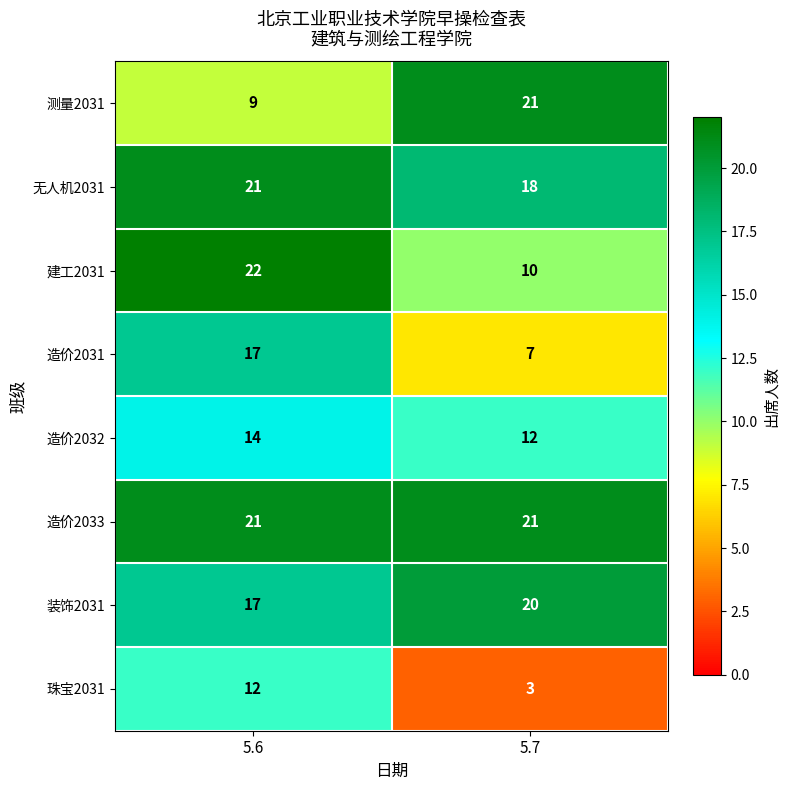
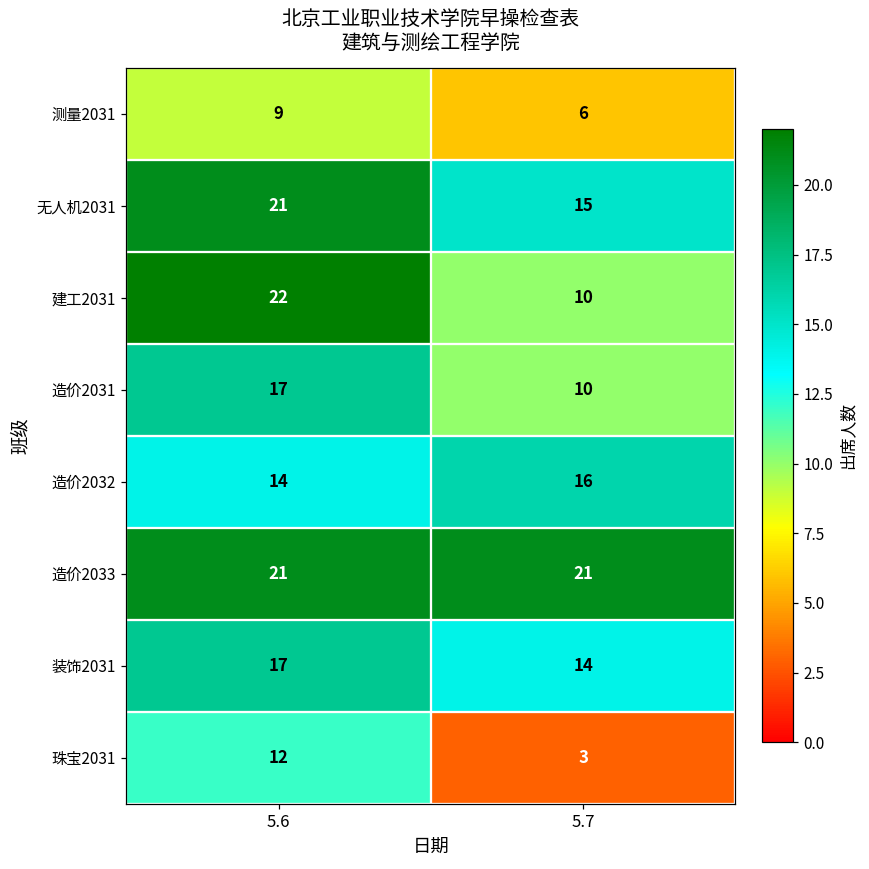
  {
    "测量2031": {
      "5.6": 9,
-     "5.7": 21
+     "5.7": 6
    },
    "无人机2031": {
      "5.6": 21,
-     "5.7": 18
+     "5.7": 15
    },
    "建工2031": {
      "5.6": 22,
      "5.7": 10
    },
    "造价2031": {
      "5.6": 17,
-     "5.7": 7
+     "5.7": 10
    },
    "造价2032": {
      "5.6": 14,
-     "5.7": 12
+     "5.7": 16
    },
    "造价2033": {
      "5.6": 21,
      "5.7": 21
    },
    "装饰2031": {
      "5.6": 17,
-     "5.7": 20
+     "5.7": 14
    },
    "珠宝2031": {
      "5.6": 12,
      "5.7": 3
    }
  }
